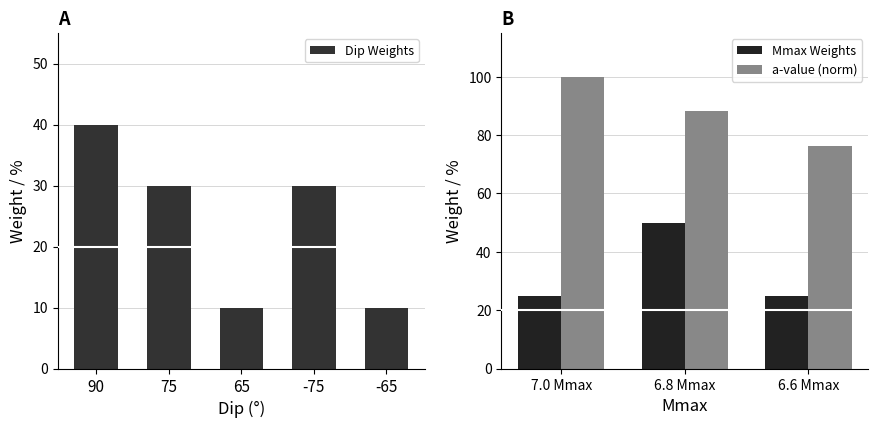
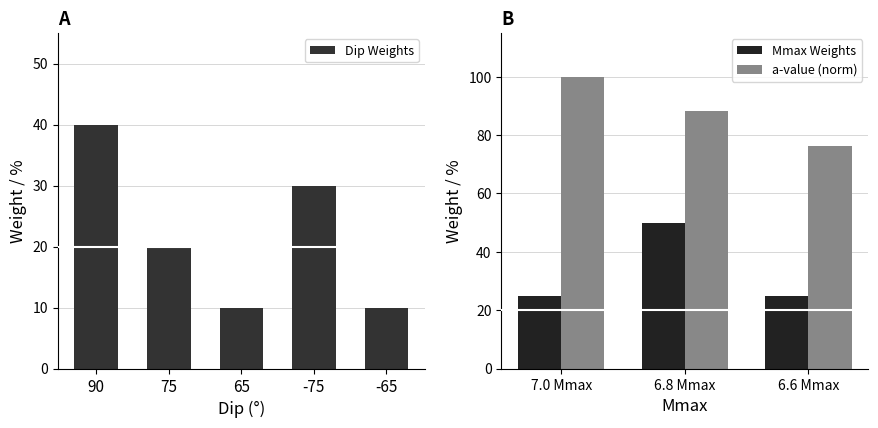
  {
    "A": {
      "90": 40,
-     "75": 30,
+     "75": 20,
      "65": 10,
      "-75": 30,
      "-65": 10
    },
    "B": {
      "Mmax Weights": {
        "7.0 Mmax": 25,
        "6.8 Mmax": 50,
        "6.6 Mmax": 25
      },
      "a-value (norm)": {
        "7.0 Mmax": 100,
        "6.8 Mmax": 88,
        "6.6 Mmax": 76
      }
    }
  }
